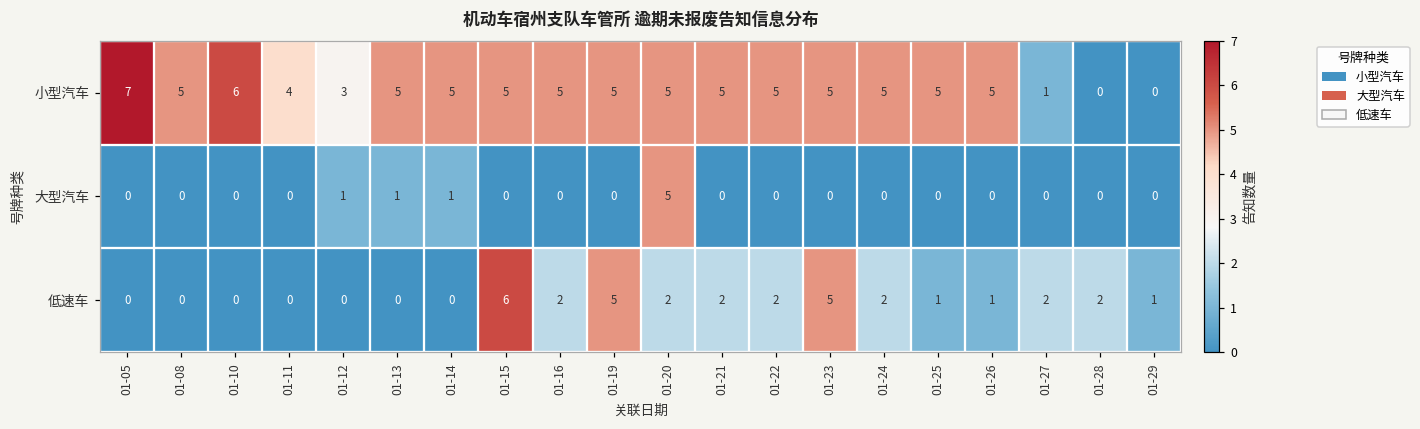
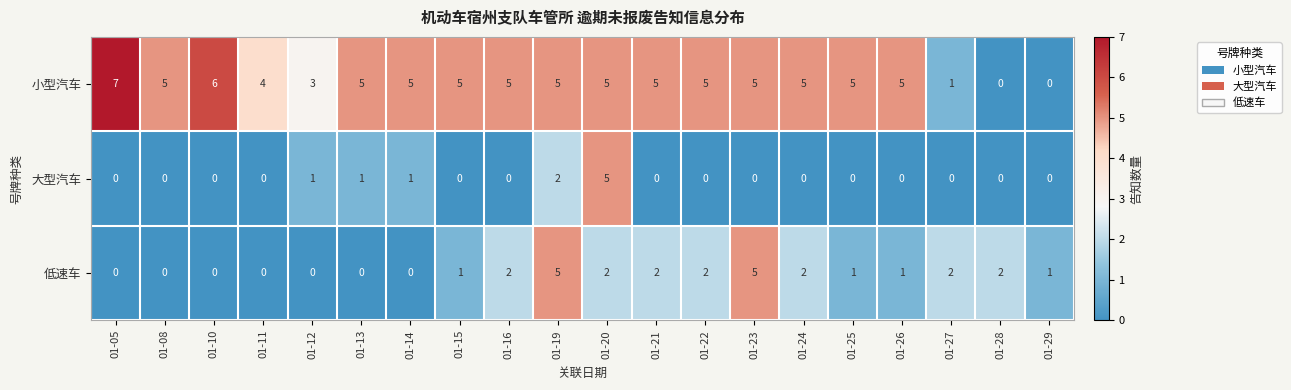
  {
    "小型汽车": {
      "01-05": 7,
      "01-08": 5,
      "01-10": 6,
      "01-11": 4,
      "01-12": 3,
      "01-13": 5,
      "01-14": 5,
      "01-15": 5,
      "01-16": 5,
      "01-19": 5,
      "01-20": 5,
      "01-21": 5,
      "01-22": 5,
      "01-23": 5,
      "01-24": 5,
      "01-25": 5,
      "01-26": 5,
      "01-27": 1,
      "01-28": 0,
      "01-29": 0
    },
    "大型汽车": {
      "01-05": 0,
      "01-08": 0,
      "01-10": 0,
      "01-11": 0,
      "01-12": 1,
      "01-13": 1,
      "01-14": 1,
      "01-15": 0,
      "01-16": 0,
-     "01-19": 0,
+     "01-19": 2,
      "01-20": 5,
      "01-21": 0,
      "01-22": 0,
      "01-23": 0,
      "01-24": 0,
      "01-25": 0,
      "01-26": 0,
      "01-27": 0,
      "01-28": 0,
      "01-29": 0
    },
    "低速车": {
      "01-05": 0,
      "01-08": 0,
      "01-10": 0,
      "01-11": 0,
      "01-12": 0,
      "01-13": 0,
      "01-14": 0,
-     "01-15": 6,
+     "01-15": 1,
      "01-16": 2,
      "01-19": 5,
      "01-20": 2,
      "01-21": 2,
      "01-22": 2,
      "01-23": 5,
      "01-24": 2,
      "01-25": 1,
      "01-26": 1,
      "01-27": 2,
      "01-28": 2,
      "01-29": 1
    }
  }
